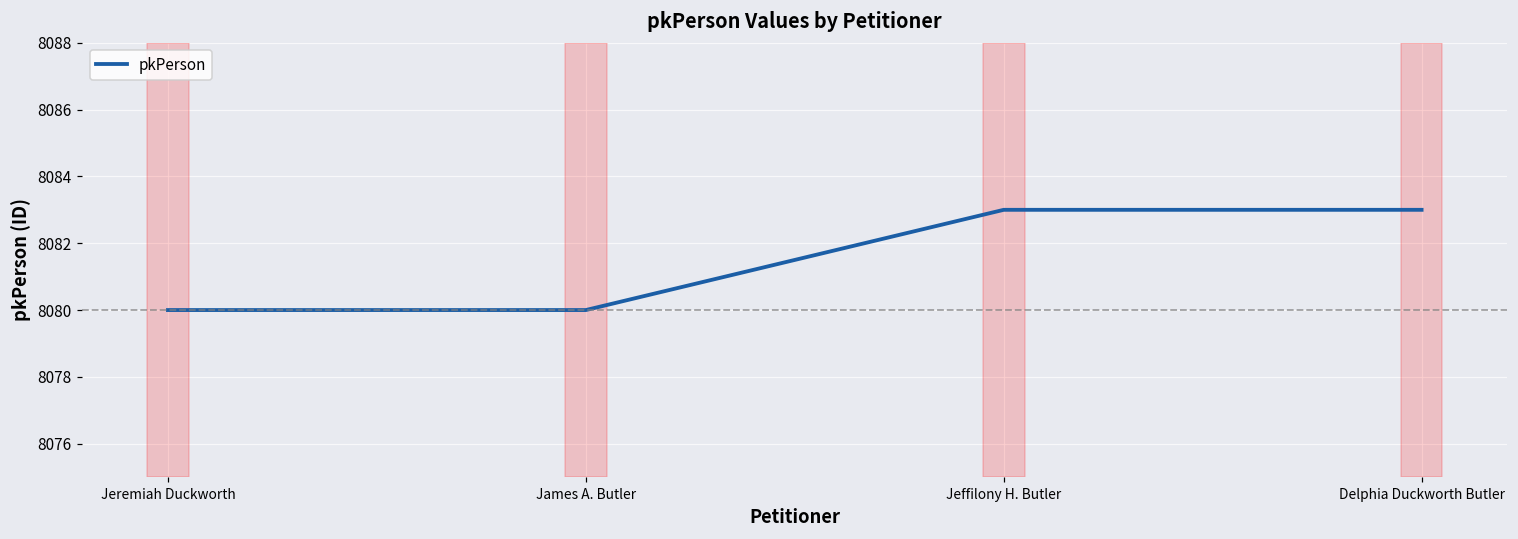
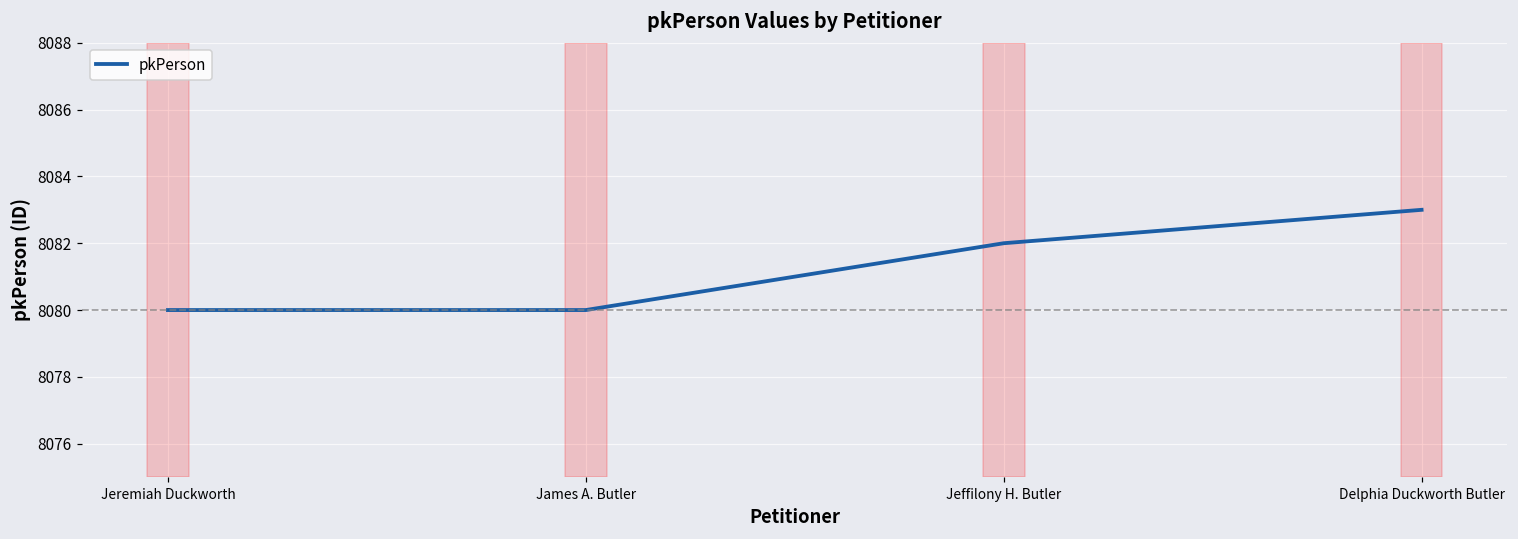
  {
    "Jeremiah Duckworth": 8080,
    "James A. Butler": 8080,
-   "Jeffilony H. Butler": 8083,
+   "Jeffilony H. Butler": 8082,
    "Delphia Duckworth Butler": 8083
  }
